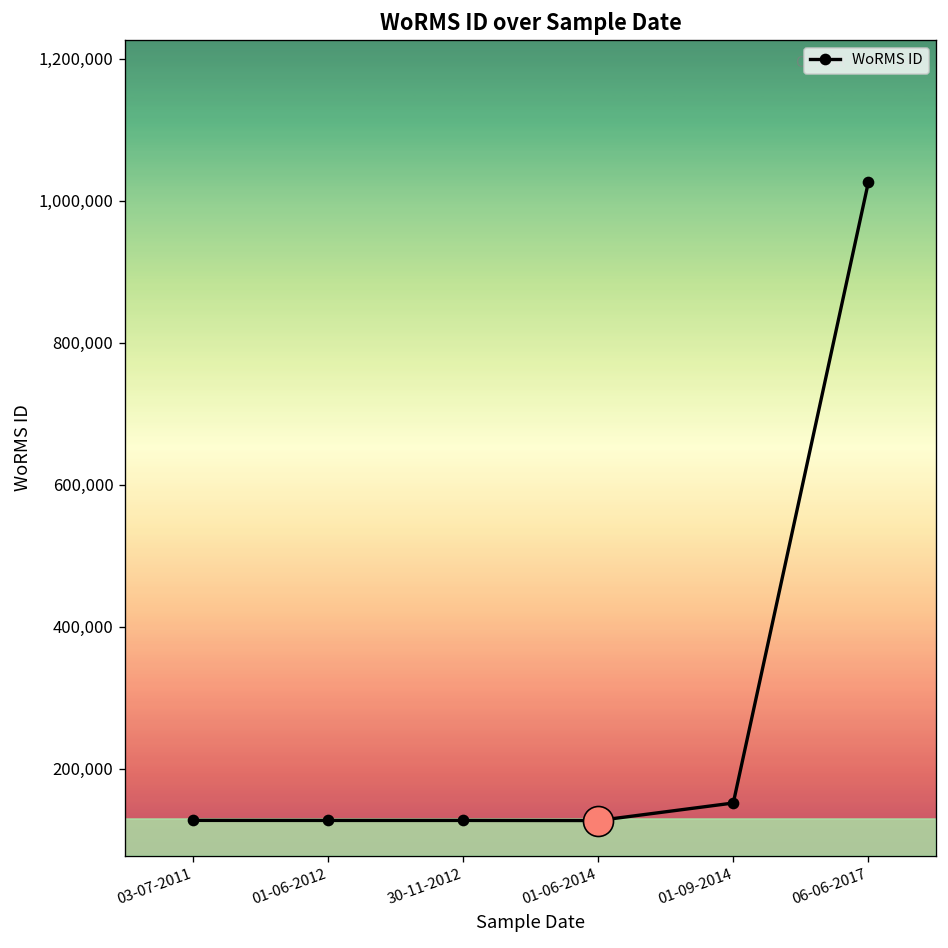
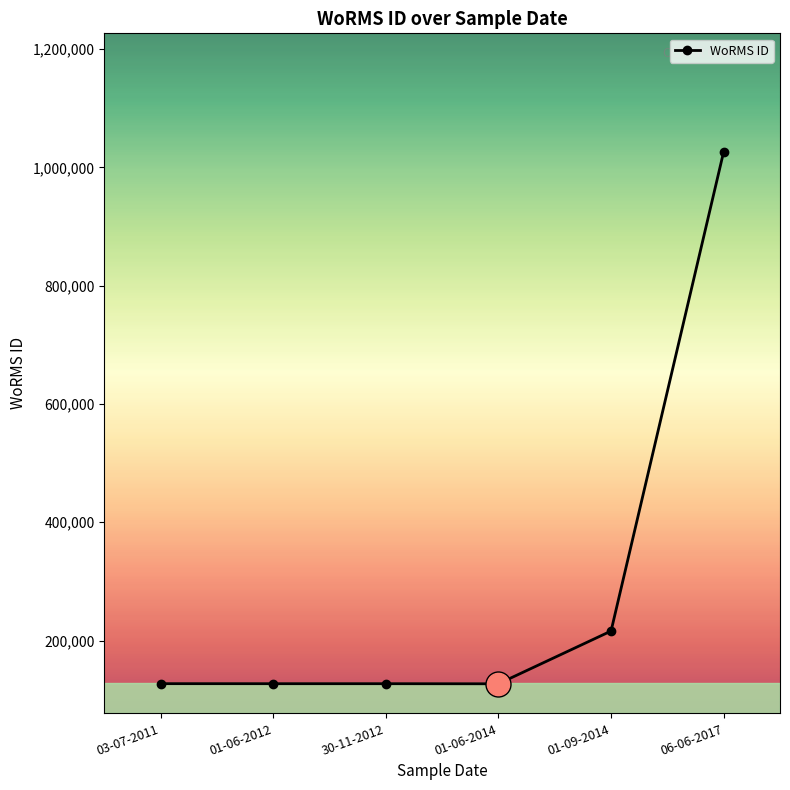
  {
    "WoRMS ID": {
-     "01-09-2014": "150,000",
+     "01-09-2014": "220,000",
      "06-06-2017": "1,030,000"
    }
  }
